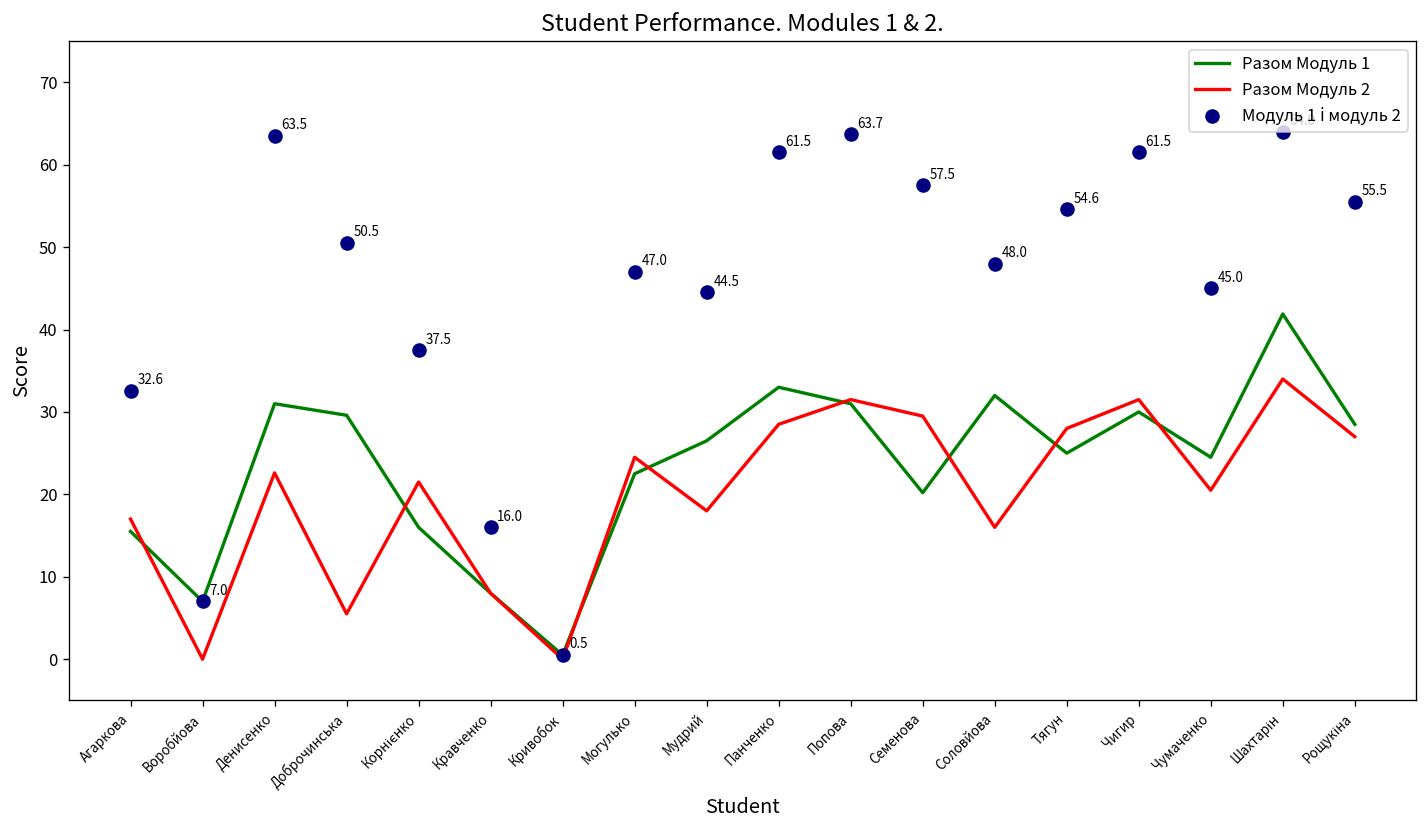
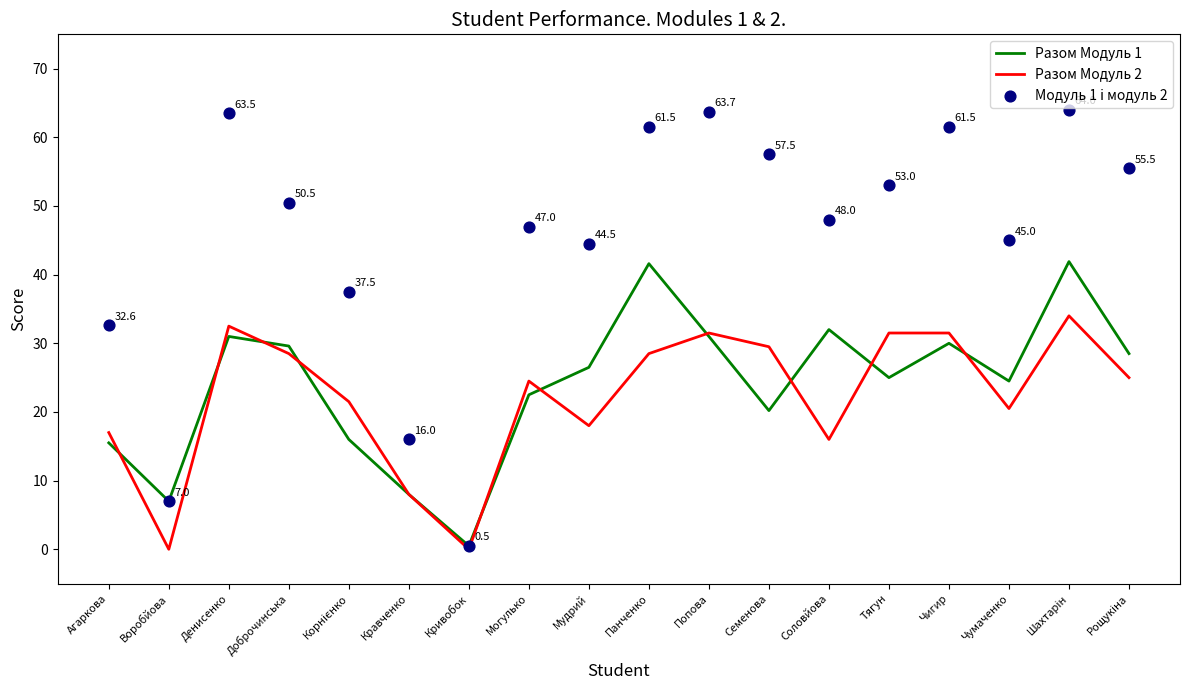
  {
    "Разом Модуль 1": {
      "Агаркова": 16,
      "Денисенко": 31,
      "Доброчинська": 30,
      "Корнієнко": 16,
      "Могулько": 23,
      "Мудрий": 27,
-     "Панченко": 33,
+     "Панченко": 42,
      "Попова": 31,
      "Семенова": 20,
      "Соловйова": 32,
      "Тягун": 25,
      "Чигир": 30,
      "Чумаченко": 25,
      "Шахтарін": 42,
      "Рощукіна": 29
    },
    "Модуль 1 і модуль 2": {
-     "Тягун": 54.6
+     "Тягун": 53.0
    },
    "Разом Модуль 2": {
      "Агаркова": 17,
      "Воробйова": 0,
-     "Денисенко": 23,
-     "Доброчинська": 6,
+     "Денисенко": 33,
+     "Доброчинська": 29,
      "Корнієнко": 22,
      "Кривобок": 0,
      "Могулько": 25,
      "Мудрий": 18,
      "Панченко": 29,
      "Попова": 32,
      "Семенова": 30,
      "Соловйова": 16,
-     "Тягун": 28,
+     "Тягун": 32,
      "Чигир": 32,
      "Чумаченко": 21,
      "Шахтарін": 34,
-     "Рощукіна": 27
+     "Рощукіна": 25
    }
  }
